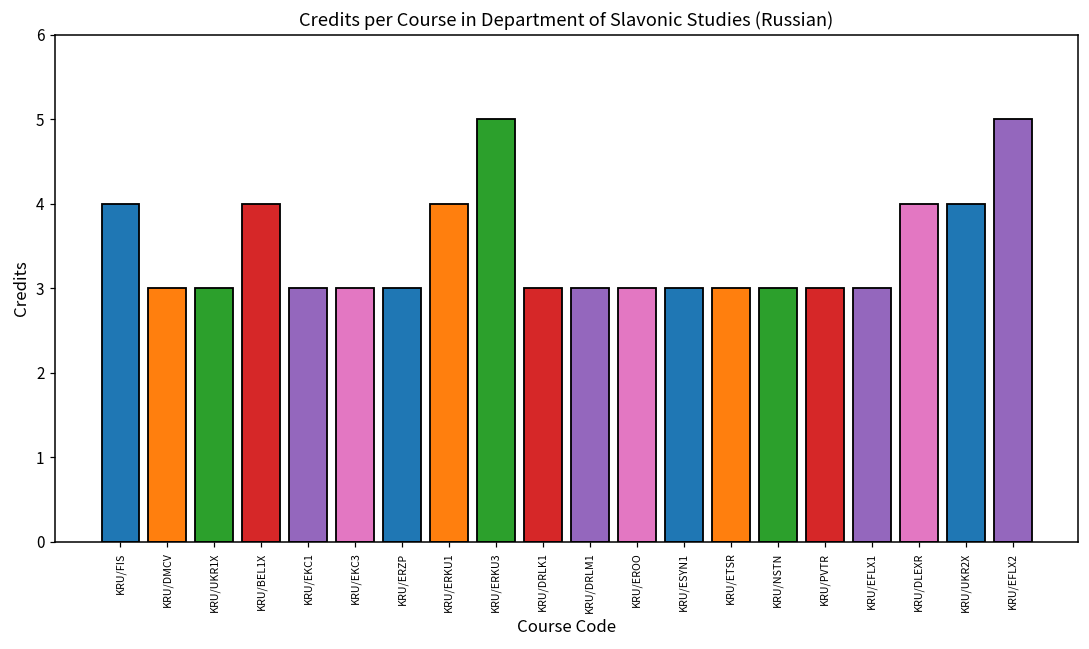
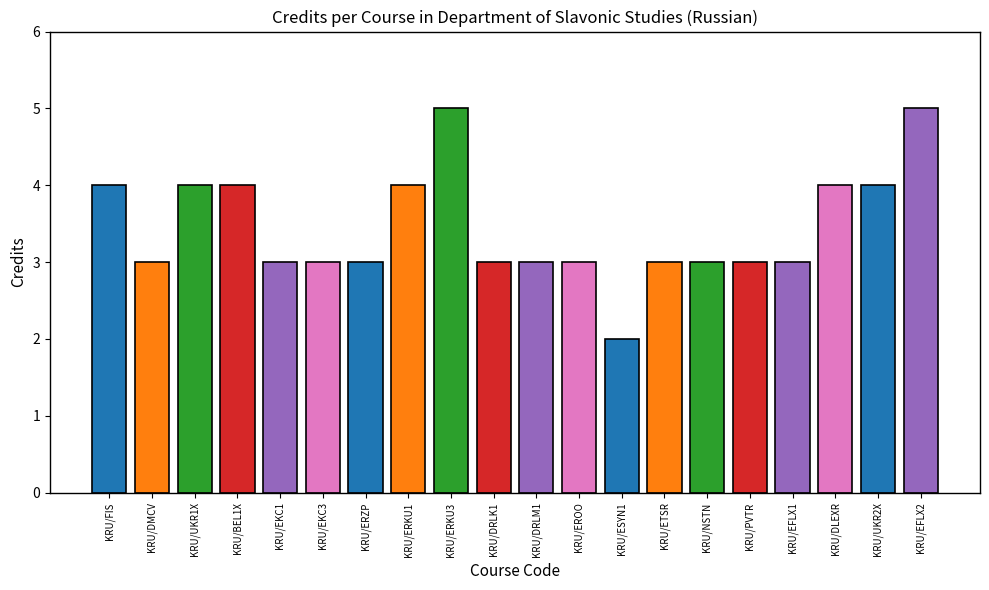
  {
    "KRU/FIS": 4,
    "KRU/DMCV": 3,
-   "KRU/UKR1X": 3,
+   "KRU/UKR1X": 4,
    "KRU/BEL1X": 4,
    "KRU/EKC1": 3,
    "KRU/EKC3": 3,
    "KRU/ERZP": 3,
    "KRU/ERKU1": 4,
    "KRU/ERKU3": 5,
    "KRU/DRLK1": 3,
    "KRU/DRLM1": 3,
    "KRU/EROO": 3,
-   "KRU/ESYN1": 3,
+   "KRU/ESYN1": 2,
    "KRU/ETSR": 3,
    "KRU/NSTN": 3,
    "KRU/PVTR": 3,
    "KRU/EFLX1": 3,
    "KRU/DLEXR": 4,
    "KRU/UKR2X": 4,
    "KRU/EFLX2": 5
  }
